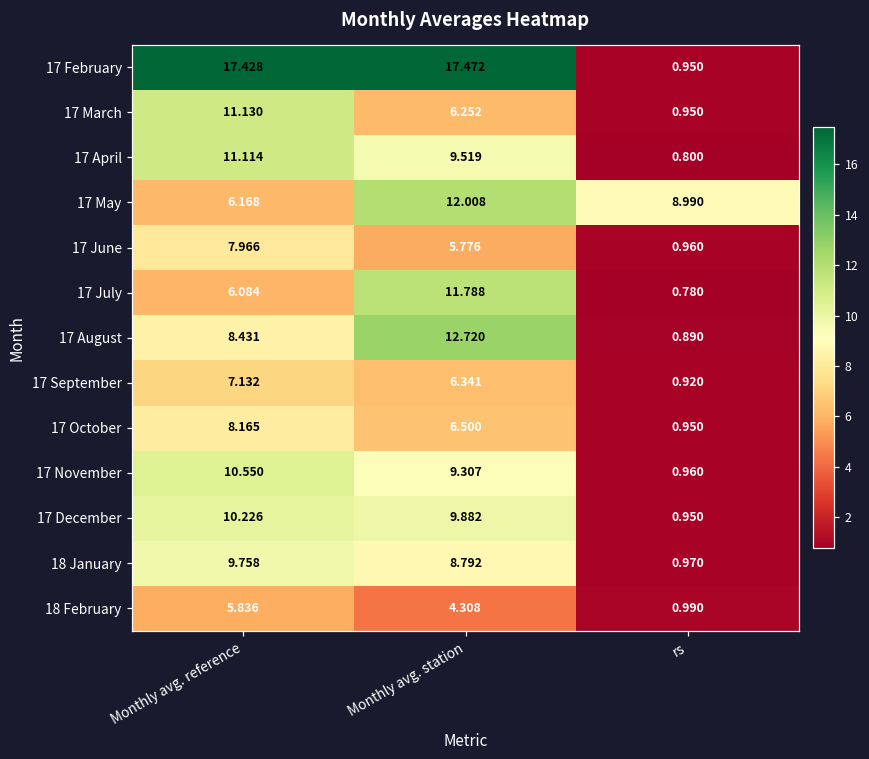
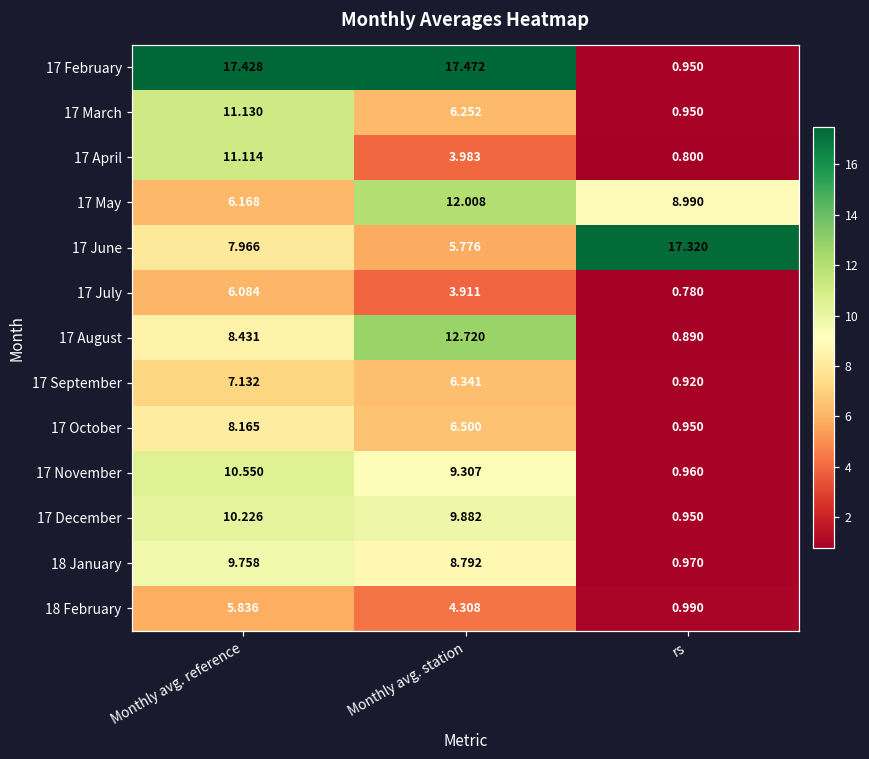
  {
    "17 February": {
      "Monthly avg. reference": 17.428,
      "Monthly avg. station": 17.472,
      "rs": 0.950
    },
    "17 March": {
      "Monthly avg. reference": 11.130,
      "Monthly avg. station": 6.252,
      "rs": 0.950
    },
    "17 April": {
      "Monthly avg. reference": 11.114,
-     "Monthly avg. station": 9.519,
+     "Monthly avg. station": 3.983,
      "rs": 0.800
    },
    "17 May": {
      "Monthly avg. reference": 6.168,
      "Monthly avg. station": 12.008,
      "rs": 8.990
    },
    "17 June": {
      "Monthly avg. reference": 7.966,
      "Monthly avg. station": 5.776,
-     "rs": 0.960
+     "rs": 17.320
    },
    "17 July": {
      "Monthly avg. reference": 6.084,
-     "Monthly avg. station": 11.788,
+     "Monthly avg. station": 3.911,
      "rs": 0.780
    },
    "17 August": {
      "Monthly avg. reference": 8.431,
      "Monthly avg. station": 12.720,
      "rs": 0.890
    },
    "17 September": {
      "Monthly avg. reference": 7.132,
      "Monthly avg. station": 6.341,
      "rs": 0.920
    },
    "17 October": {
      "Monthly avg. reference": 8.165,
      "Monthly avg. station": 6.500,
      "rs": 0.950
    },
    "17 November": {
      "Monthly avg. reference": 10.550,
      "Monthly avg. station": 9.307,
      "rs": 0.960
    },
    "17 December": {
      "Monthly avg. reference": 10.226,
      "Monthly avg. station": 9.882,
      "rs": 0.950
    },
    "18 January": {
      "Monthly avg. reference": 9.758,
      "Monthly avg. station": 8.792,
      "rs": 0.970
    },
    "18 February": {
      "Monthly avg. reference": 5.836,
      "Monthly avg. station": 4.308,
      "rs": 0.990
    }
  }
